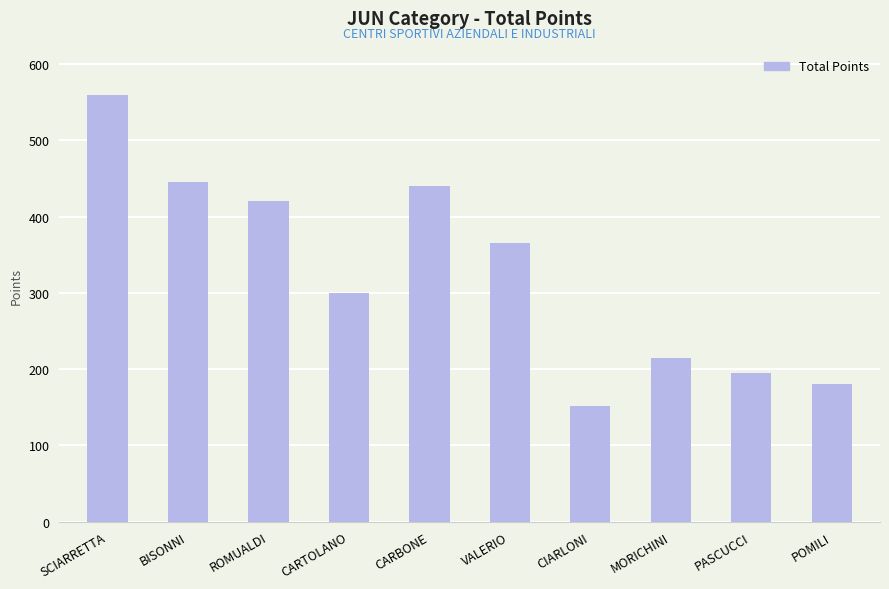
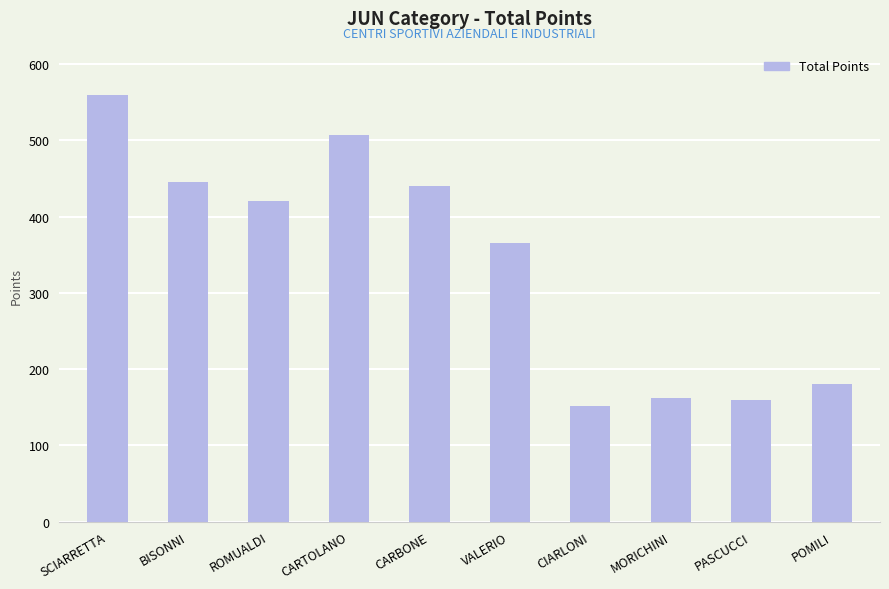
  {
    "SCIARRETTA": 560,
    "BISONNI": 450,
    "ROMUALDI": 420,
-   "CARTOLANO": 300,
+   "CARTOLANO": 510,
    "CARBONE": 440,
    "VALERIO": 370,
    "CIARLONI": 150,
-   "MORICHINI": 220,
-   "PASCUCCI": 200,
+   "MORICHINI": 160,
+   "PASCUCCI": 160,
    "POMILI": 180
  }
